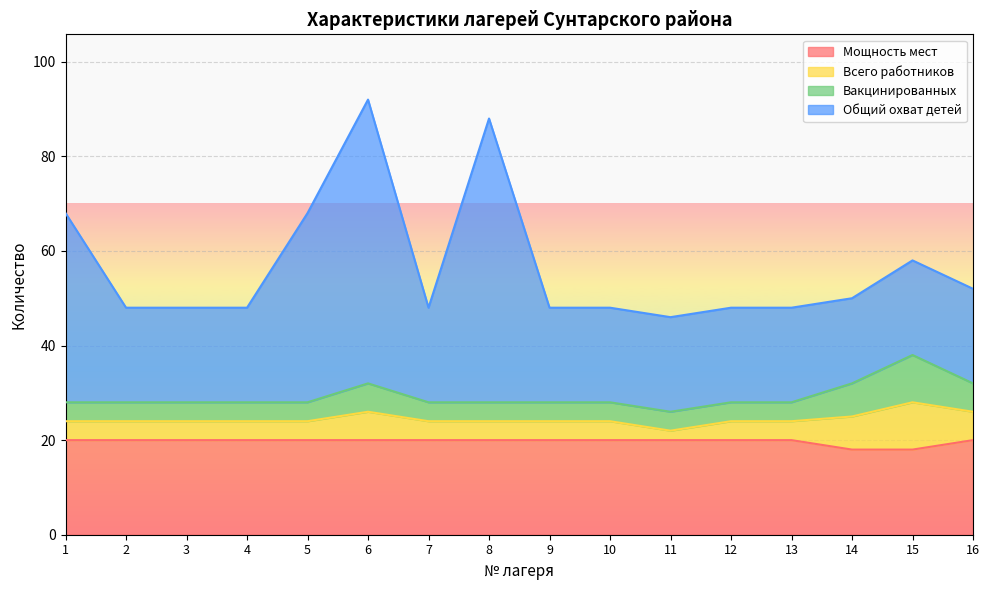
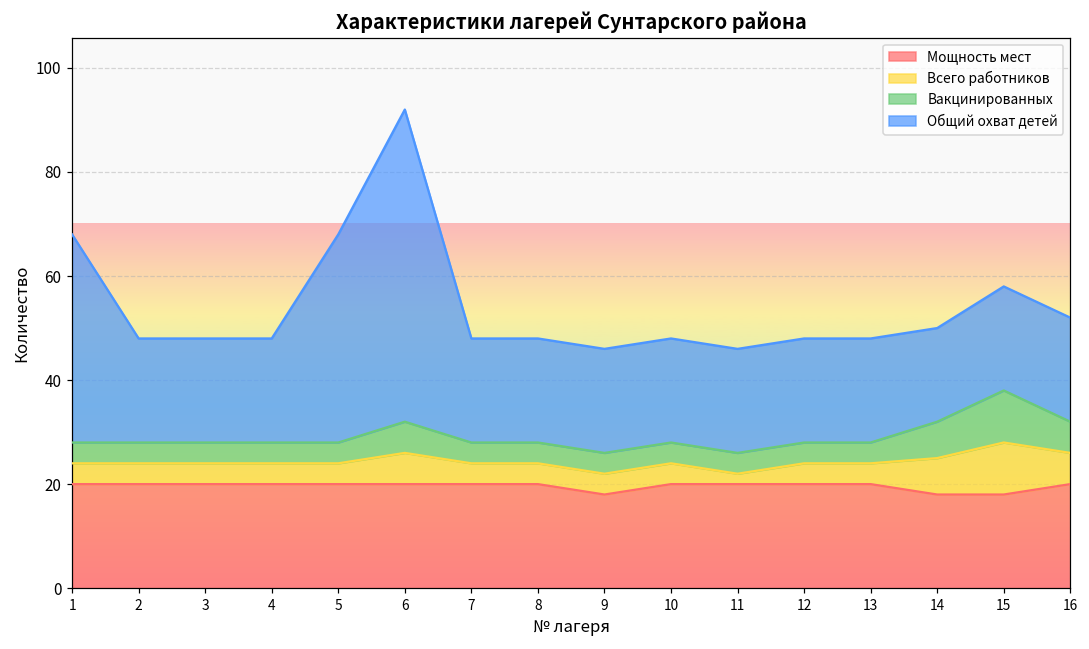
  {
    "Мощность мест": {
      "1": 20,
      "2": 20,
      "3": 20,
      "4": 20,
      "5": 20,
      "6": 20,
      "7": 20,
      "8": 20,
-     "9": 20,
+     "9": 18,
      "10": 20,
      "11": 20,
      "12": 20,
      "13": 20,
      "14": 18,
      "15": 18,
      "16": 20
    },
    "Всего работников": {
      "1": 4,
      "2": 4,
      "3": 4,
      "4": 4,
      "5": 4,
      "6": 6,
      "7": 4,
      "8": 4,
      "9": 4,
      "10": 4,
      "11": 2,
      "12": 4,
      "13": 4,
      "14": 7,
      "15": 10,
      "16": 6
    },
    "Вакцинированных": {
      "1": 4,
      "2": 4,
      "3": 4,
      "4": 4,
      "5": 4,
      "6": 6,
      "7": 4,
      "8": 4,
      "9": 4,
      "10": 4,
      "11": 4,
      "12": 4,
      "13": 4,
      "14": 7,
      "15": 10,
      "16": 6
    },
    "Общий охват детей": {
      "1": 40,
      "2": 20,
      "3": 20,
      "4": 20,
      "5": 40,
      "6": 60,
      "7": 20,
-     "8": 60,
+     "8": 20,
      "9": 20,
      "10": 20,
      "11": 20,
      "12": 20,
      "13": 20,
      "14": 18,
      "15": 20,
      "16": 20
    }
  }
